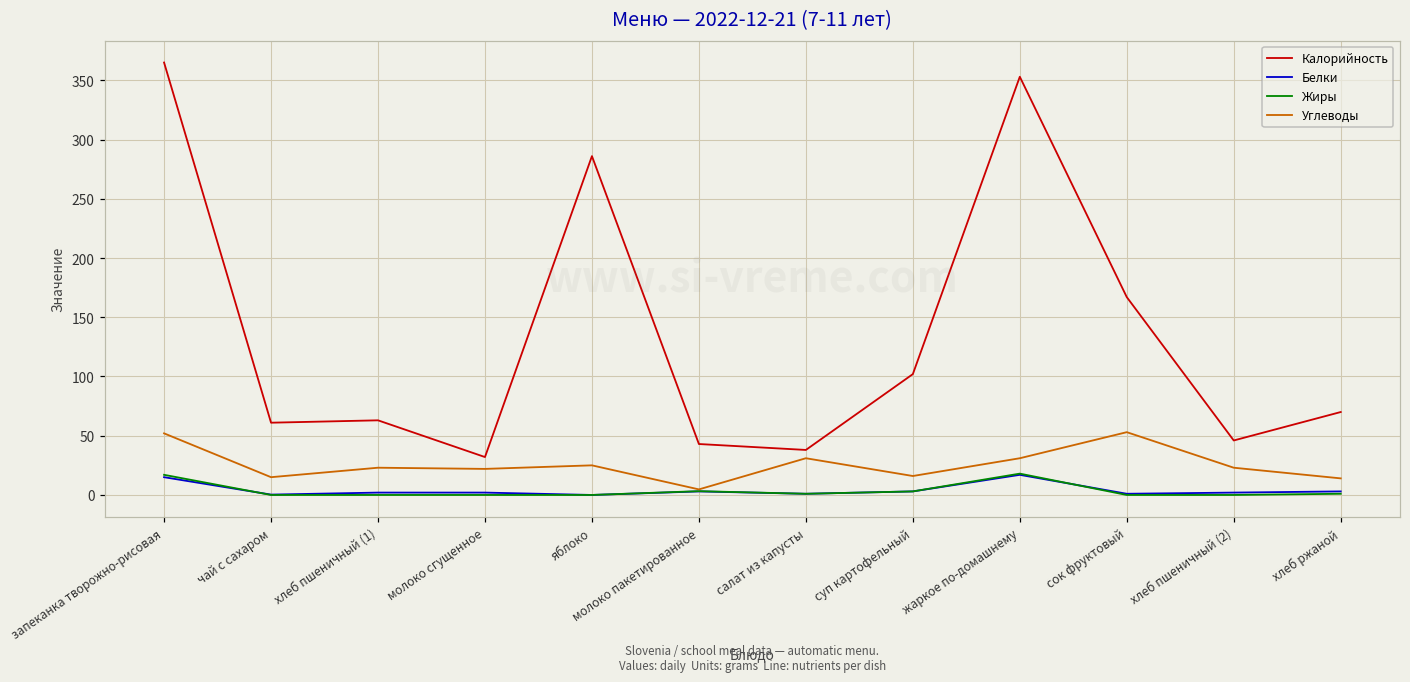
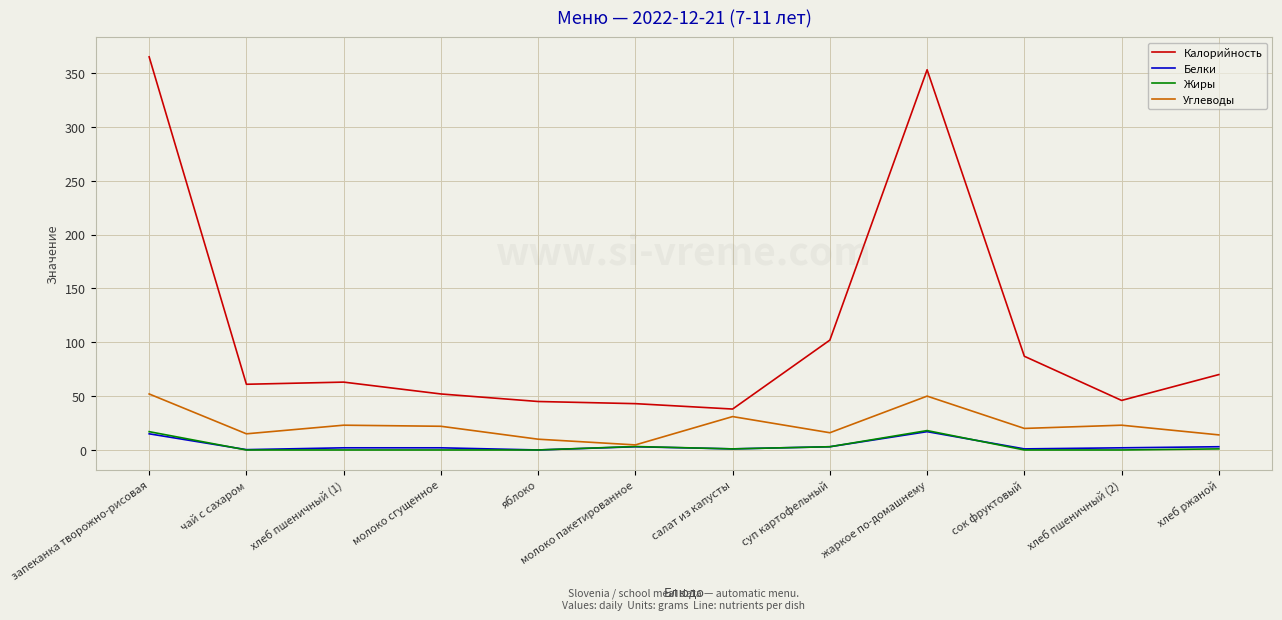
  {
    "Калорийность": {
      "запеканка творожно-рисовая": 365,
      "чай с сахаром": 61,
      "хлеб пшеничный (1)": 63,
-     "молоко сгущенное": 32,
-     "яблоко": 286,
+     "молоко сгущенное": 52,
+     "яблоко": 45,
      "молоко пакетированное": 43,
      "салат из капусты": 38,
      "суп картофельный": 102,
      "жаркое по-домашнему": 353,
-     "сок фруктовый": 167,
+     "сок фруктовый": 87,
      "хлеб пшеничный (2)": 46,
      "хлеб ржаной": 70
    },
    "Углеводы": {
      "запеканка творожно-рисовая": 52,
      "чай с сахаром": 15,
      "хлеб пшеничный (1)": 23,
      "молоко сгущенное": 22,
-     "яблоко": 25,
+     "яблоко": 10,
      "салат из капусты": 31,
      "суп картофельный": 16,
-     "жаркое по-домашнему": 31,
-     "сок фруктовый": 53,
+     "жаркое по-домашнему": 50,
+     "сок фруктовый": 20,
      "хлеб пшеничный (2)": 23,
      "хлеб ржаной": 14
    }
  }
